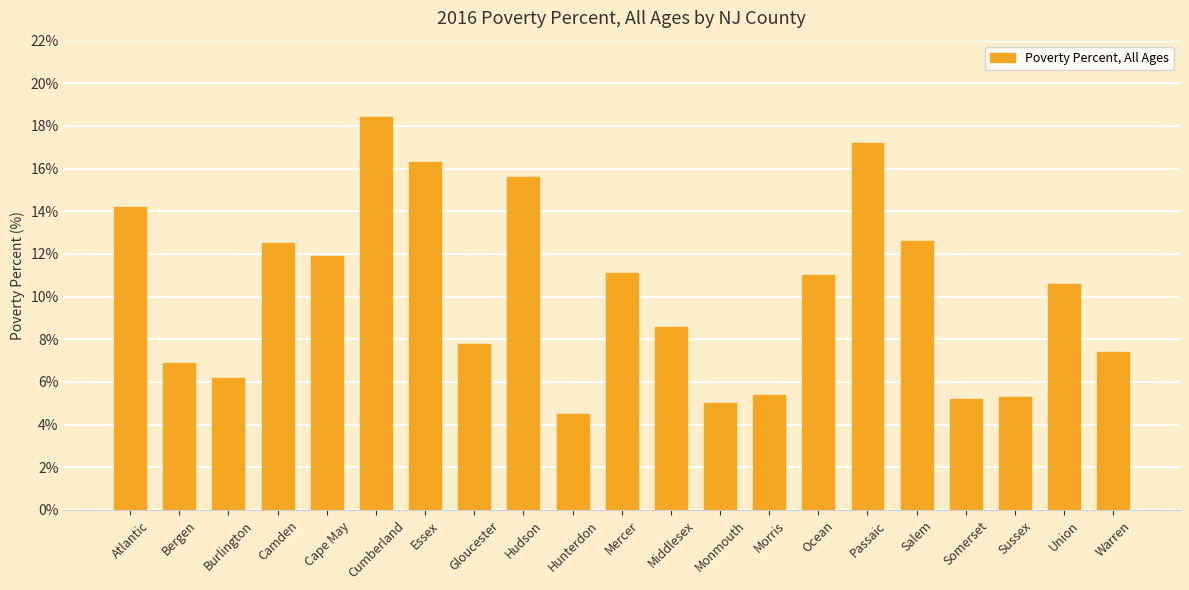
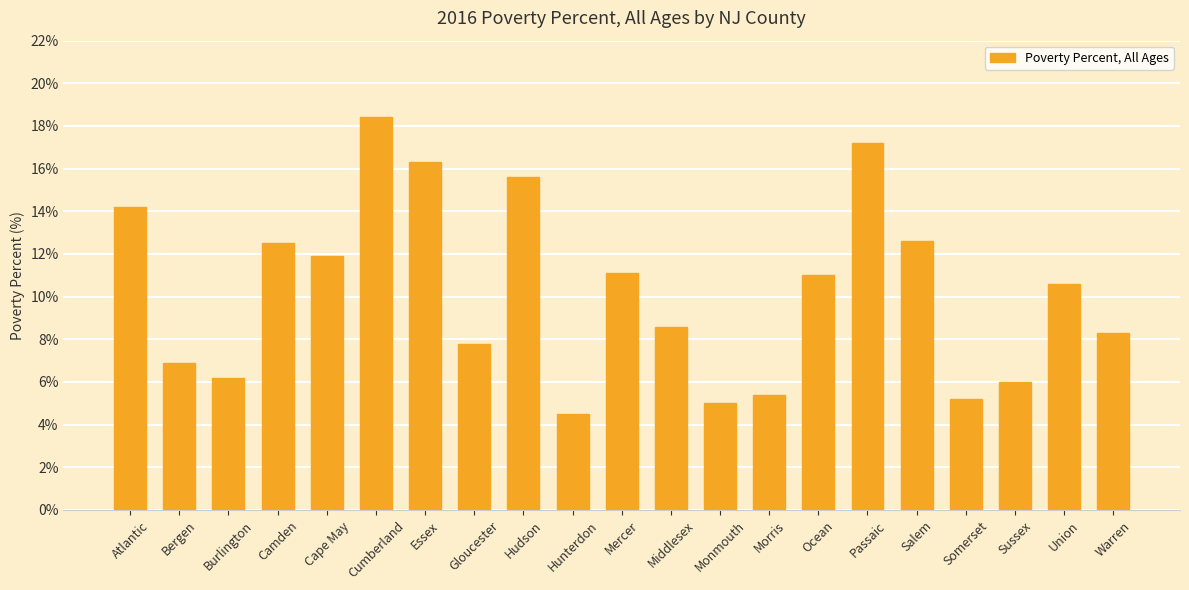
  {
    "Atlantic": "14.2%",
    "Bergen": "6.9%",
    "Burlington": "6.2%",
    "Camden": "12.5%",
    "Cape May": "11.9%",
    "Cumberland": "18.4%",
    "Essex": "16.3%",
    "Gloucester": "7.8%",
    "Hudson": "15.6%",
    "Hunterdon": "4.5%",
    "Mercer": "11.1%",
    "Middlesex": "8.6%",
    "Monmouth": "5.0%",
    "Morris": "5.4%",
    "Ocean": "11.0%",
    "Passaic": "17.2%",
    "Salem": "12.6%",
    "Somerset": "5.2%",
-   "Sussex": "5.3%",
+   "Sussex": "6.0%",
    "Union": "10.6%",
-   "Warren": "7.4%"
+   "Warren": "8.3%"
  }
